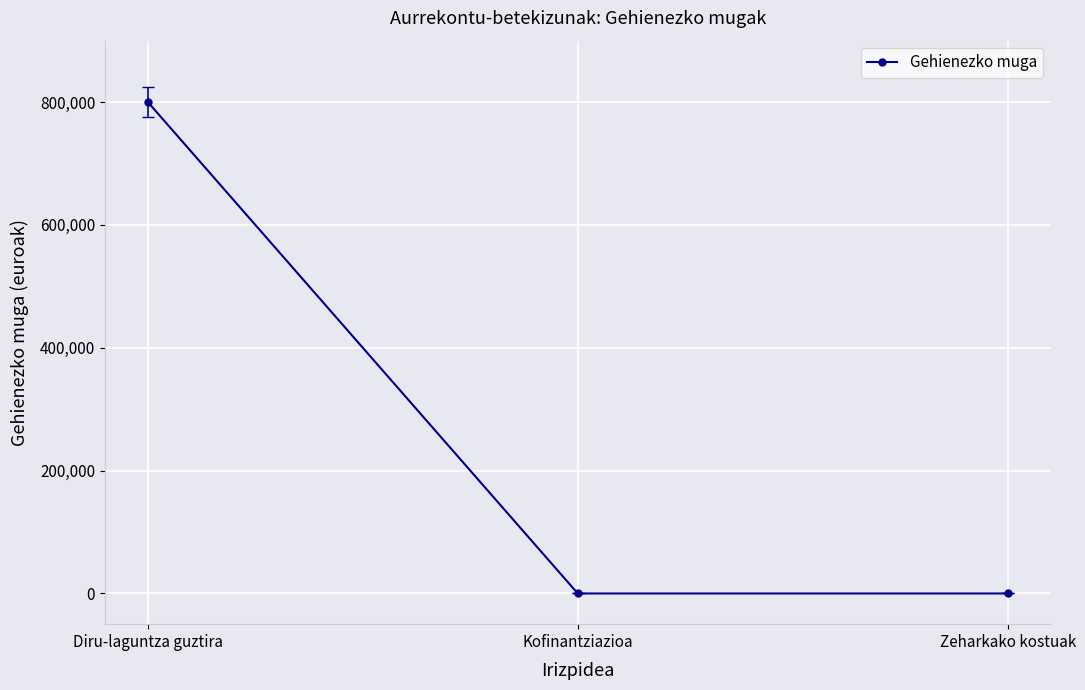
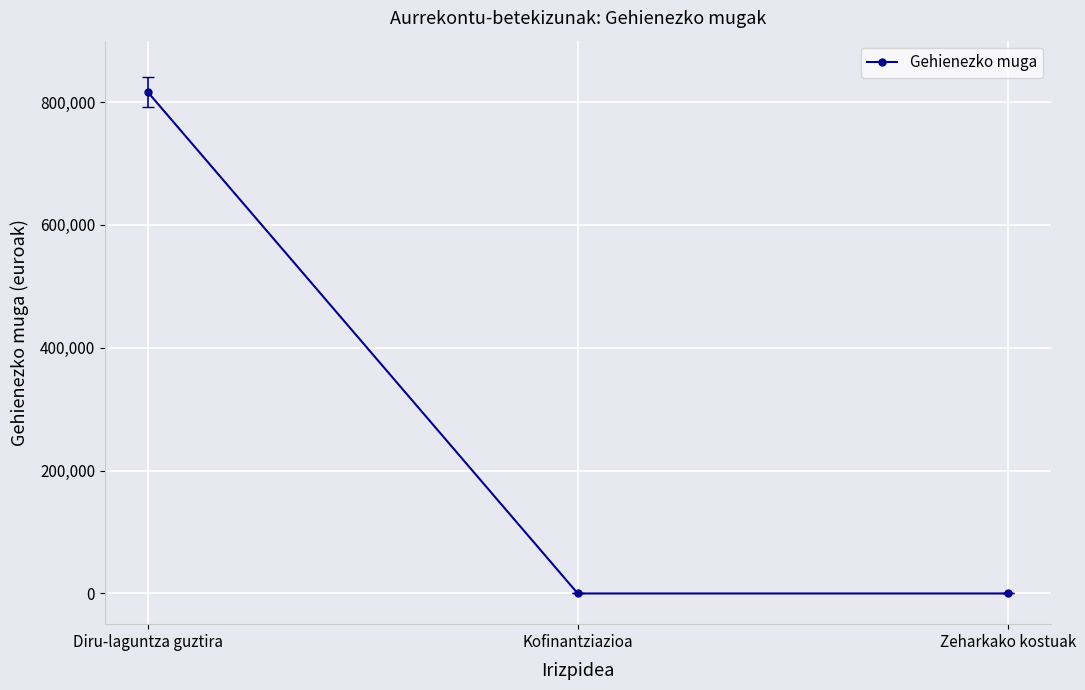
  {
    "Gehienezko muga": {
-     "Diru-laguntza guztira": "800,000"
+     "Diru-laguntza guztira": "820,000"
    }
  }
